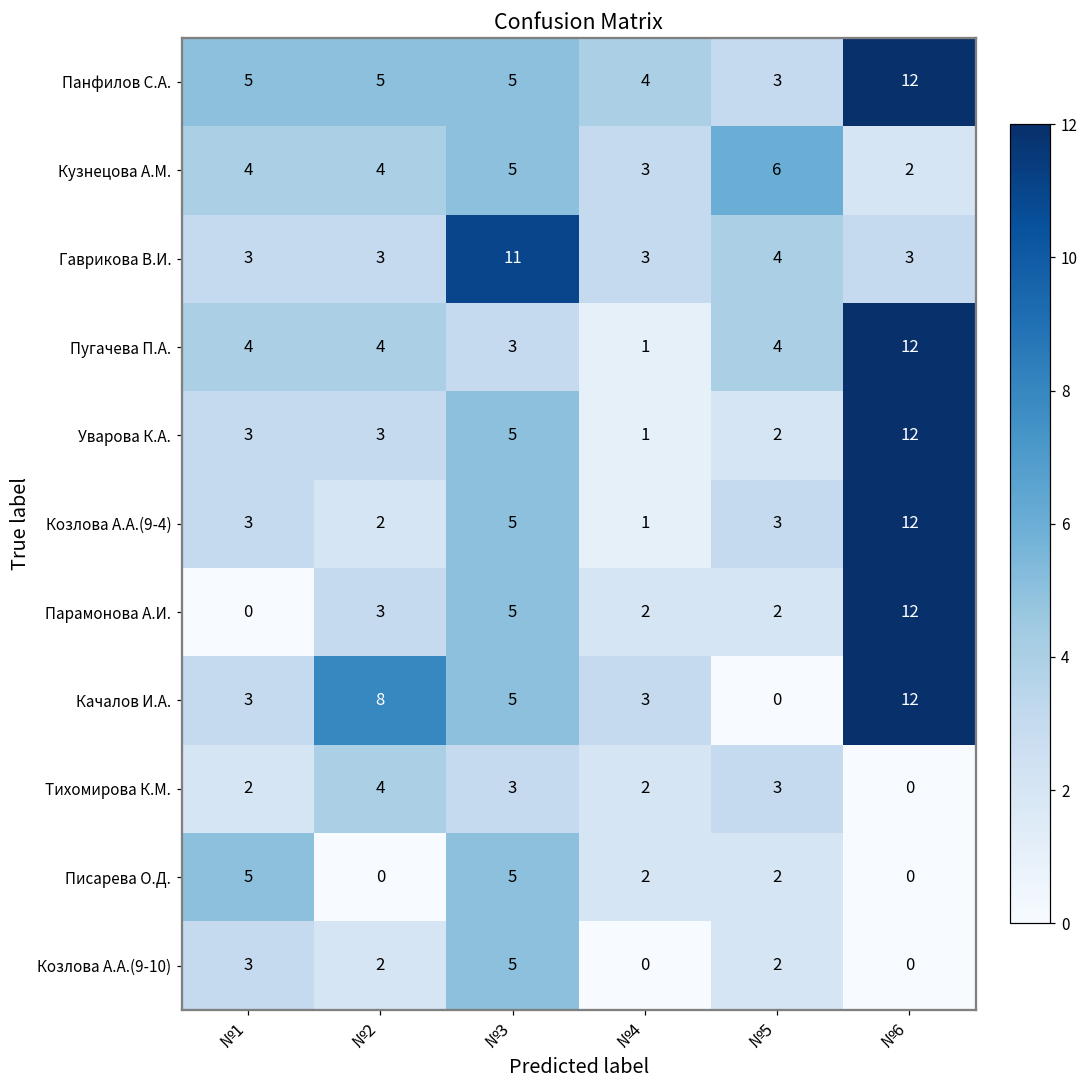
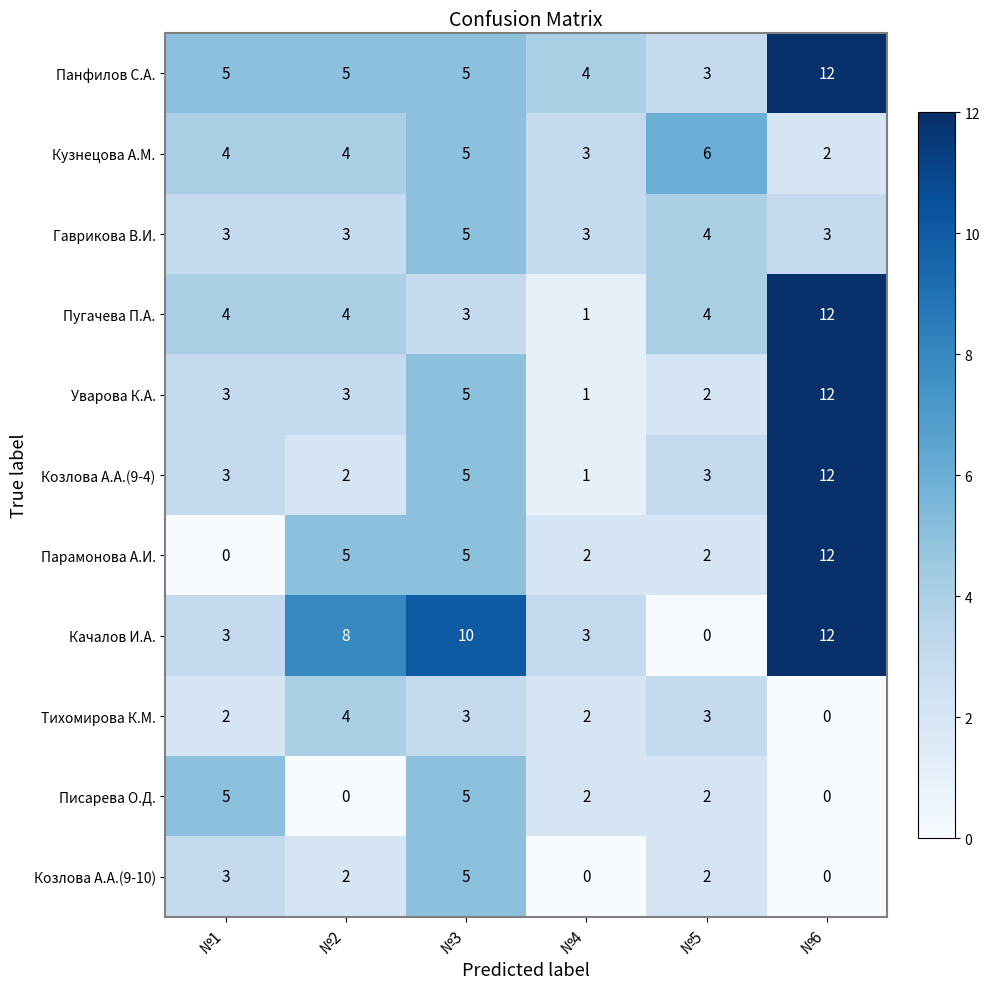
  {
    "Панфилов С.А.": {
      "№1": 5,
      "№2": 5,
      "№3": 5,
      "№4": 4,
      "№5": 3,
      "№6": 12
    },
    "Кузнецова А.М.": {
      "№1": 4,
      "№2": 4,
      "№3": 5,
      "№4": 3,
      "№5": 6,
      "№6": 2
    },
    "Гаврикова В.И.": {
      "№1": 3,
      "№2": 3,
-     "№3": 11,
+     "№3": 5,
      "№4": 3,
      "№5": 4,
      "№6": 3
    },
    "Пугачева П.А.": {
      "№1": 4,
      "№2": 4,
      "№3": 3,
      "№4": 1,
      "№5": 4,
      "№6": 12
    },
    "Уварова К.А.": {
      "№1": 3,
      "№2": 3,
      "№3": 5,
      "№4": 1,
      "№5": 2,
      "№6": 12
    },
    "Козлова А.А.(9-4)": {
      "№1": 3,
      "№2": 2,
      "№3": 5,
      "№4": 1,
      "№5": 3,
      "№6": 12
    },
    "Парамонова А.И.": {
      "№1": 0,
-     "№2": 3,
+     "№2": 5,
      "№3": 5,
      "№4": 2,
      "№5": 2,
      "№6": 12
    },
    "Качалов И.А.": {
      "№1": 3,
      "№2": 8,
-     "№3": 5,
+     "№3": 10,
      "№4": 3,
      "№5": 0,
      "№6": 12
    },
    "Тихомирова К.М.": {
      "№1": 2,
      "№2": 4,
      "№3": 3,
      "№4": 2,
      "№5": 3,
      "№6": 0
    },
    "Писарева О.Д.": {
      "№1": 5,
      "№2": 0,
      "№3": 5,
      "№4": 2,
      "№5": 2,
      "№6": 0
    },
    "Козлова А.А.(9-10)": {
      "№1": 3,
      "№2": 2,
      "№3": 5,
      "№4": 0,
      "№5": 2,
      "№6": 0
    }
  }
